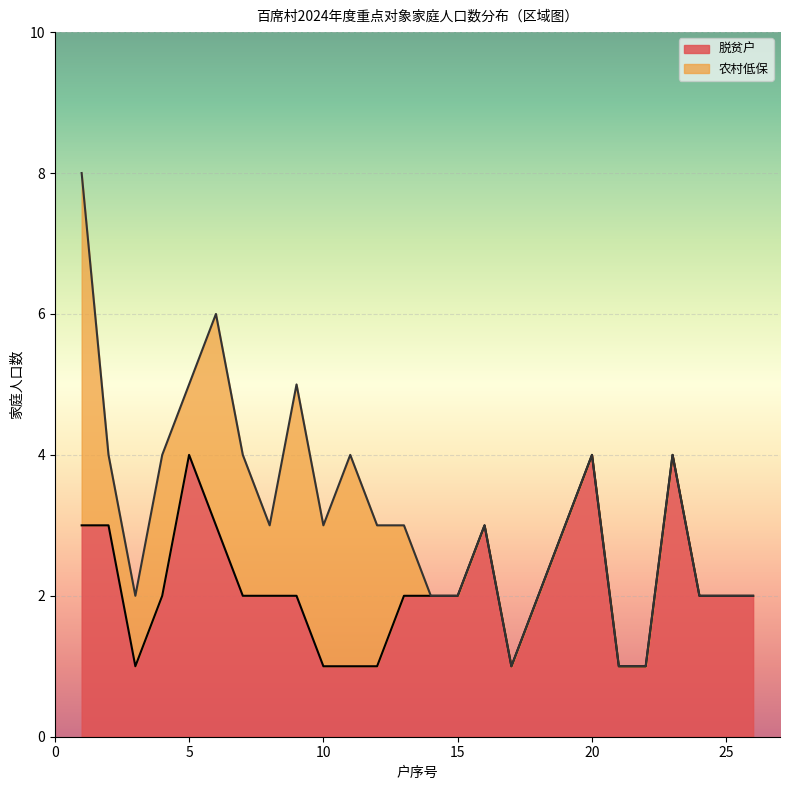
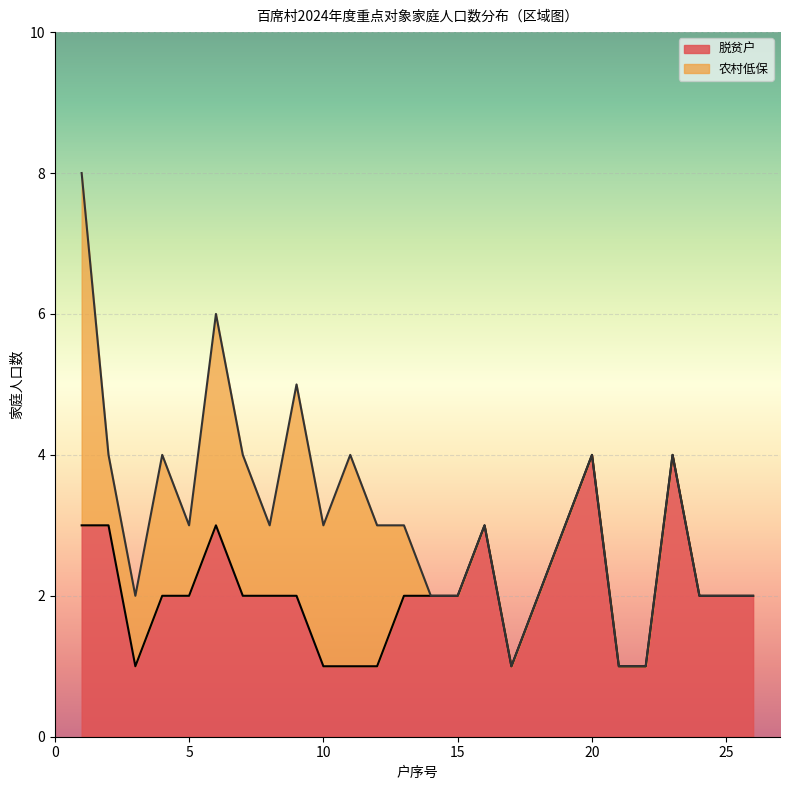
  {
    "脱贫户": {
-     "5": 4,
+     "5": 2,
      "10": 1
    },
    "农村低保": {
      "10": 3
    }
  }
